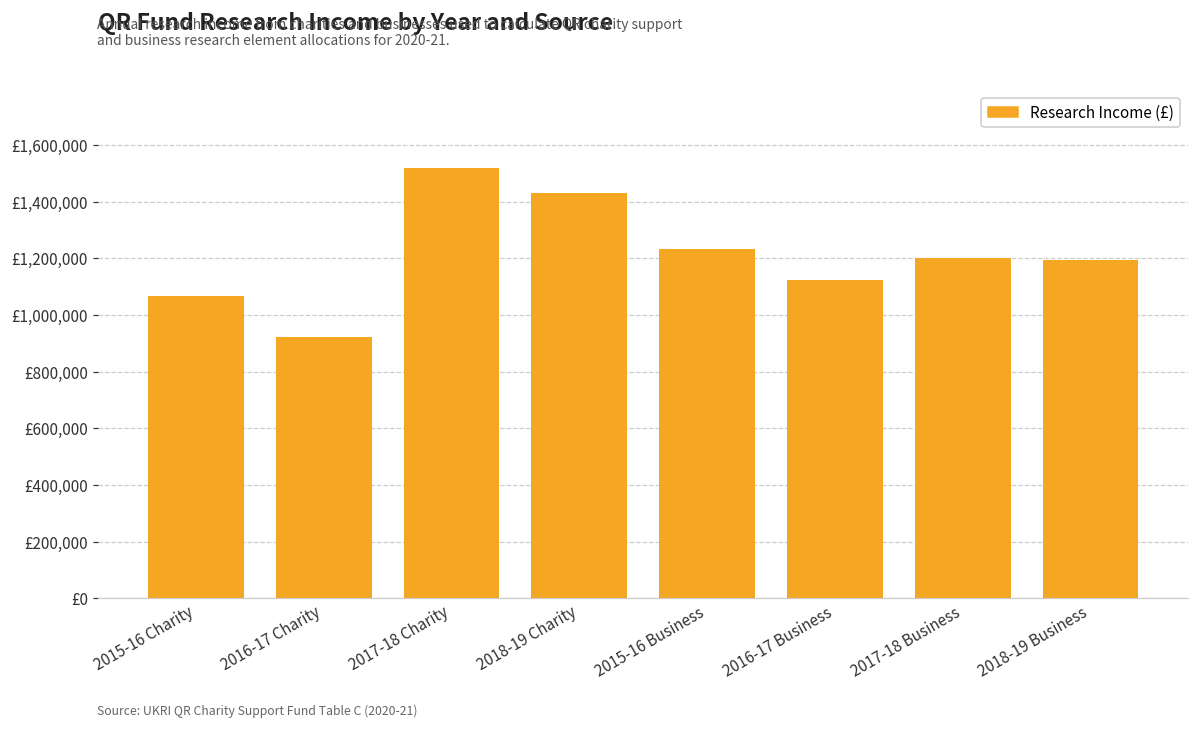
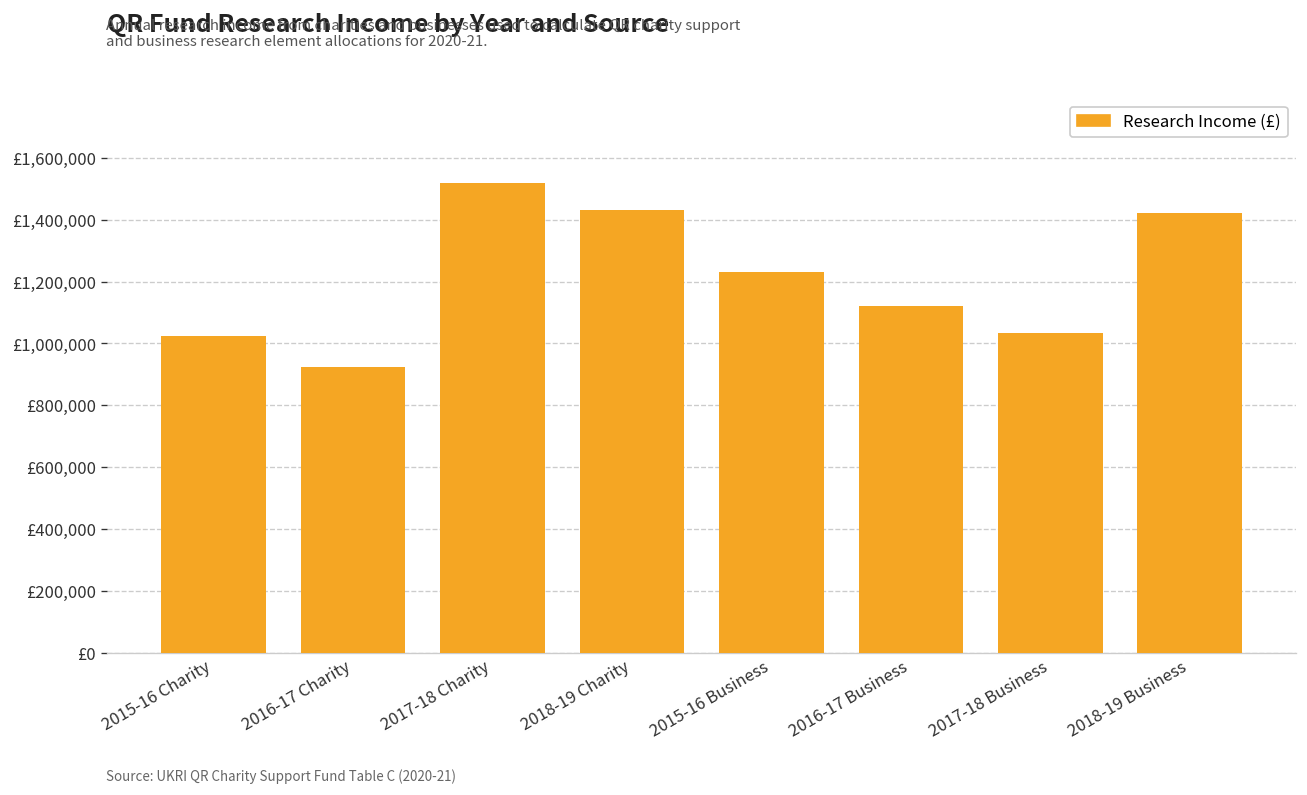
  {
-   "2015-16 Charity": "£1,070,000",
+   "2015-16 Charity": "£1,020,000",
    "2016-17 Charity": "£920,000",
    "2017-18 Charity": "£1,520,000",
    "2018-19 Charity": "£1,430,000",
    "2015-16 Business": "£1,230,000",
    "2016-17 Business": "£1,120,000",
-   "2017-18 Business": "£1,200,000",
-   "2018-19 Business": "£1,200,000"
+   "2017-18 Business": "£1,030,000",
+   "2018-19 Business": "£1,420,000"
  }
